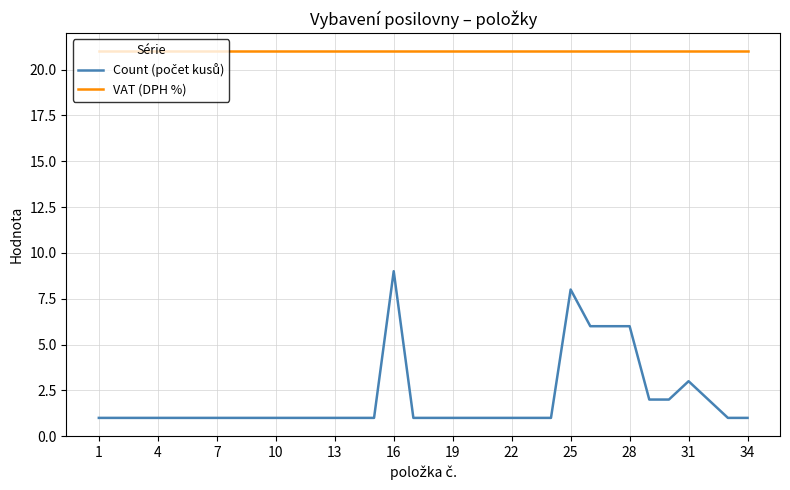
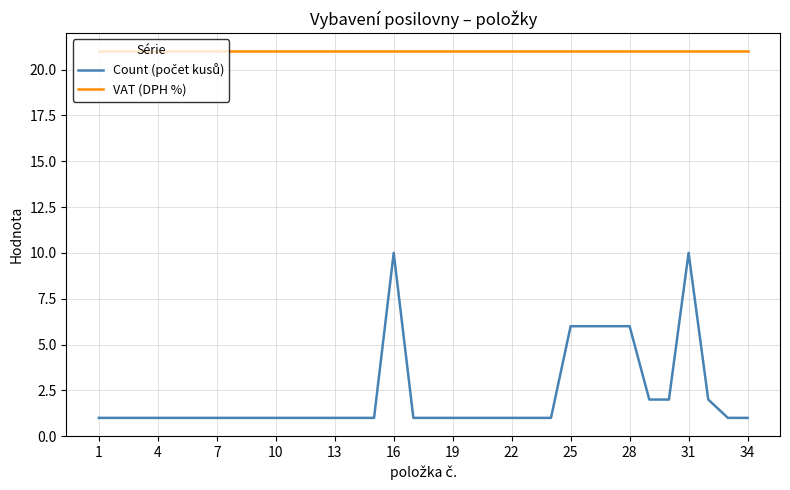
  {
    "Count (počet kusů)": {
      "1": 1,
      "4": 1,
      "7": 1,
      "10": 1,
      "13": 1,
-     "16": 9,
+     "16": 10,
      "19": 1,
      "22": 1,
-     "25": 8,
+     "25": 6,
      "28": 6,
-     "31": 3,
+     "31": 10,
      "34": 1
    },
    "VAT (DPH %)": {
      "10": 21,
      "13": 21,
      "16": 21,
      "19": 21,
      "22": 21,
      "25": 21,
      "28": 21,
      "31": 21,
      "34": 21
    }
  }
